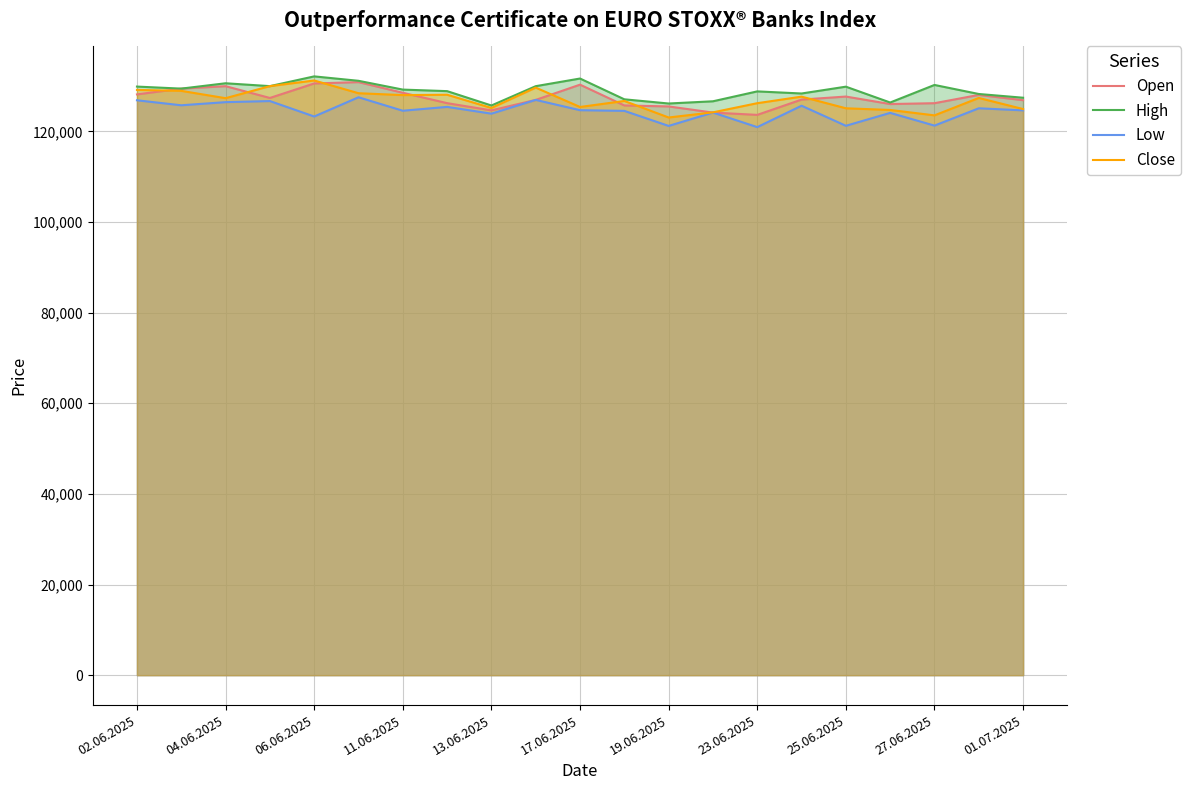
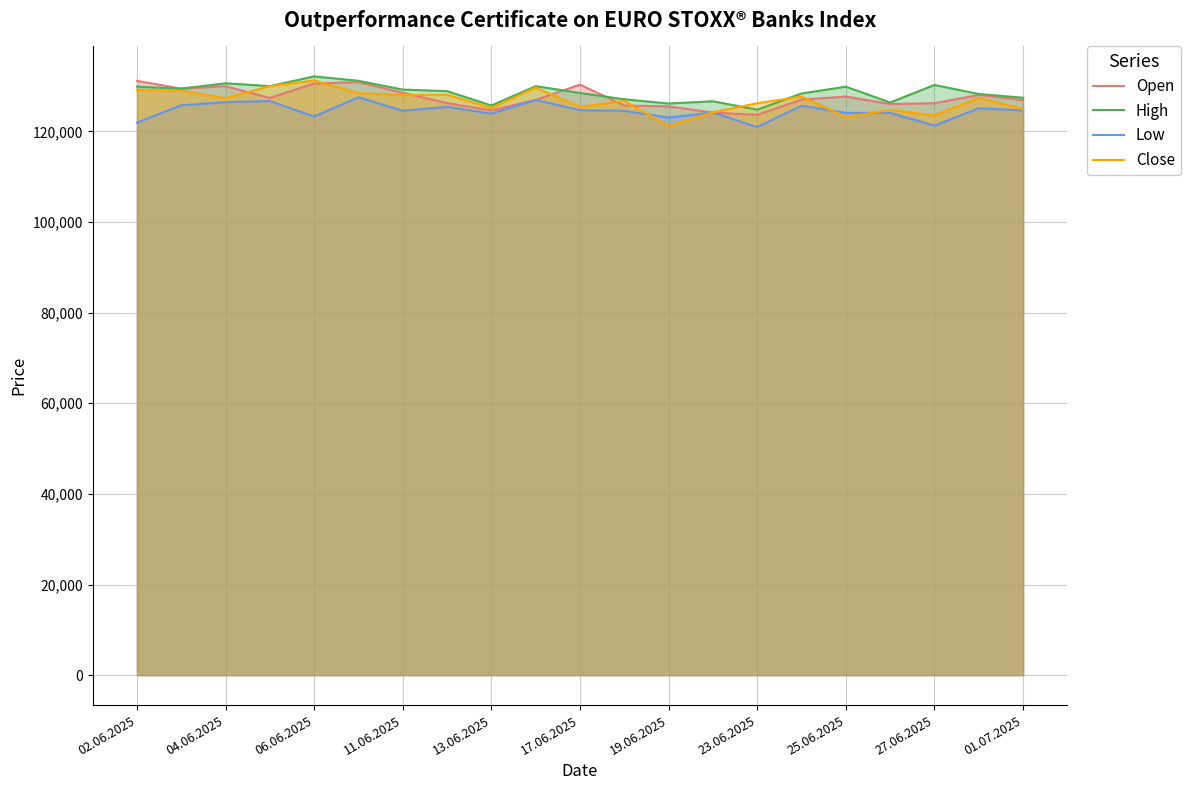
  {
    "Open": {
-     "02.06.2025": "128,000",
+     "02.06.2025": "131,000",
      "04.06.2025": "130,000",
      "06.06.2025": "131,000",
      "17.06.2025": "130,000",
      "19.06.2025": "125,000",
      "23.06.2025": "124,000",
      "25.06.2025": "128,000",
      "27.06.2025": "126,000"
    },
    "High": {
      "02.06.2025": "130,000",
      "04.06.2025": "131,000",
      "06.06.2025": "132,000",
      "11.06.2025": "129,000",
-     "17.06.2025": "132,000",
+     "17.06.2025": "128,000",
      "19.06.2025": "126,000",
-     "23.06.2025": "129,000",
+     "23.06.2025": "125,000",
      "25.06.2025": "130,000",
      "27.06.2025": "130,000"
    },
    "Low": {
-     "02.06.2025": "127,000",
+     "02.06.2025": "122,000",
      "04.06.2025": "126,000",
      "06.06.2025": "123,000",
      "11.06.2025": "125,000",
      "13.06.2025": "124,000",
      "17.06.2025": "125,000",
-     "19.06.2025": "121,000",
+     "19.06.2025": "123,000",
      "23.06.2025": "121,000",
-     "25.06.2025": "121,000",
+     "25.06.2025": "124,000",
      "27.06.2025": "121,000"
    },
    "Close": {
      "02.06.2025": "129,000",
      "04.06.2025": "127,000",
      "06.06.2025": "131,000",
      "17.06.2025": "125,000",
-     "19.06.2025": "123,000",
+     "19.06.2025": "121,000",
      "23.06.2025": "126,000",
-     "25.06.2025": "125,000",
+     "25.06.2025": "123,000",
      "27.06.2025": "124,000"
    }
  }
